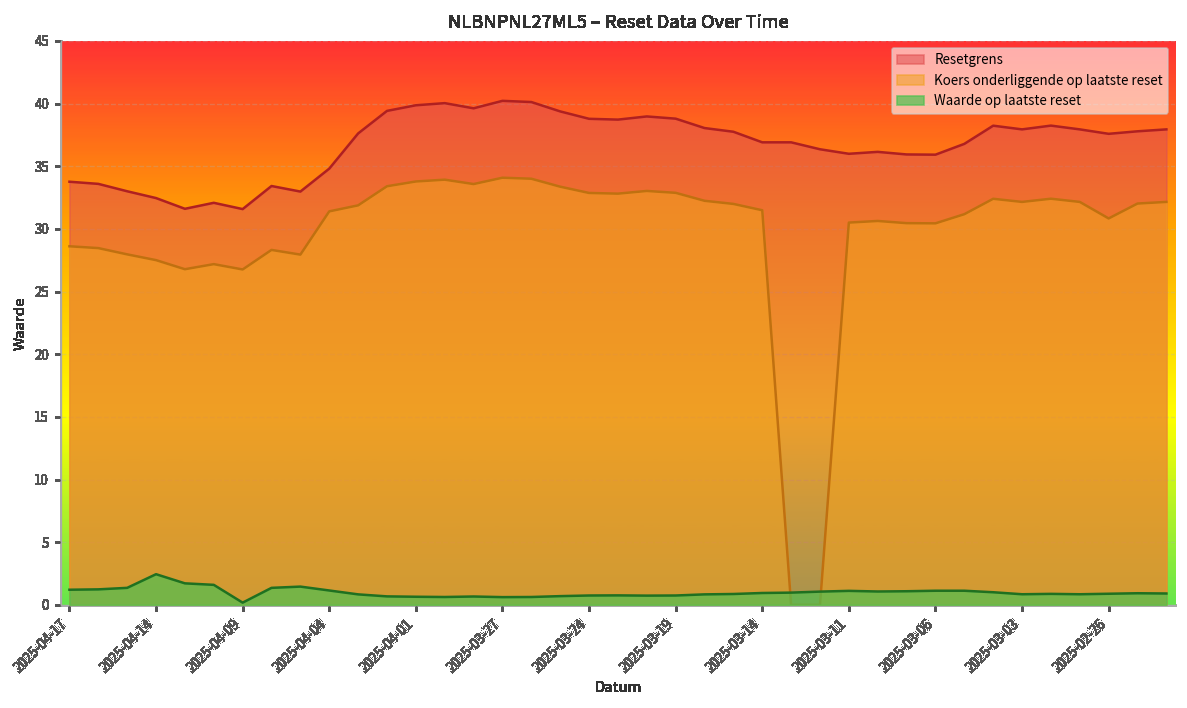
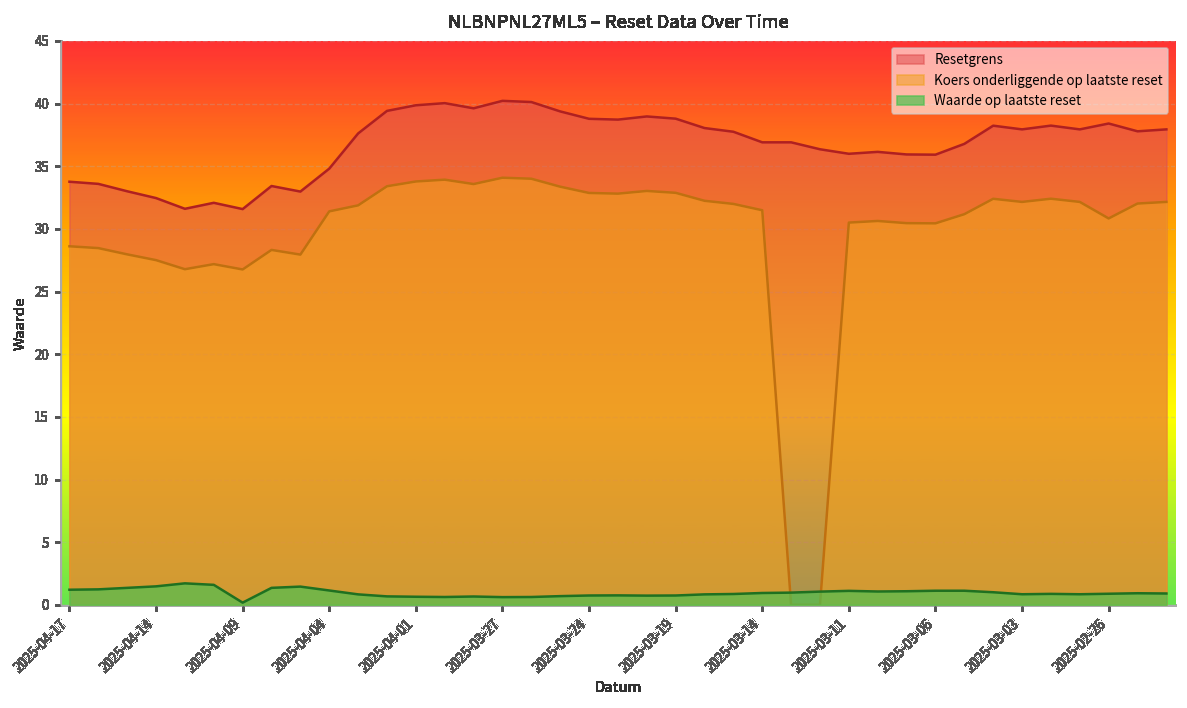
  {
    "Resetgrens": {
      "2025-04-17": 33.8,
      "2025-04-14": 32.5,
      "2025-04-09": 31.6,
      "2025-04-04": 34.8,
      "2025-04-01": 39.9,
      "2025-03-27": 40.2,
      "2025-03-24": 38.8,
      "2025-03-19": 38.8,
      "2025-03-14": 36.9,
      "2025-03-11": 36.0,
      "2025-03-06": 35.9,
      "2025-03-03": 37.9,
-     "2025-02-26": 37.6
+     "2025-02-26": 38.4
    },
    "Koers onderliggende op laatste reset": {
      "2025-04-17": 28.6,
      "2025-04-14": 27.5,
      "2025-04-09": 26.8,
      "2025-04-04": 31.4,
      "2025-04-01": 33.8,
      "2025-03-27": 34.1,
      "2025-03-24": 32.9,
      "2025-03-19": 32.9,
      "2025-03-14": 31.5,
      "2025-03-11": 30.5,
      "2025-03-06": 30.4,
      "2025-03-03": 32.2,
      "2025-02-26": 30.8
    },
    "Waarde op laatste reset": {
      "2025-04-17": 1.2,
-     "2025-04-14": 2.5,
+     "2025-04-14": 1.5,
      "2025-04-09": 0.2,
      "2025-04-04": 1.2,
      "2025-04-01": 0.7,
      "2025-03-27": 0.6,
      "2025-03-24": 0.8,
      "2025-03-19": 0.8,
      "2025-03-14": 1.0,
      "2025-03-11": 1.1,
      "2025-03-06": 1.1,
      "2025-03-03": 0.9,
      "2025-02-26": 0.9
    }
  }
